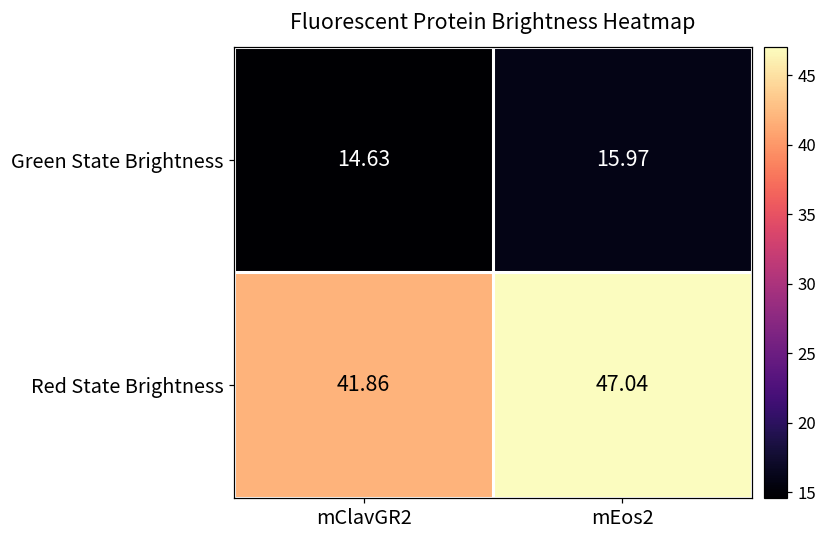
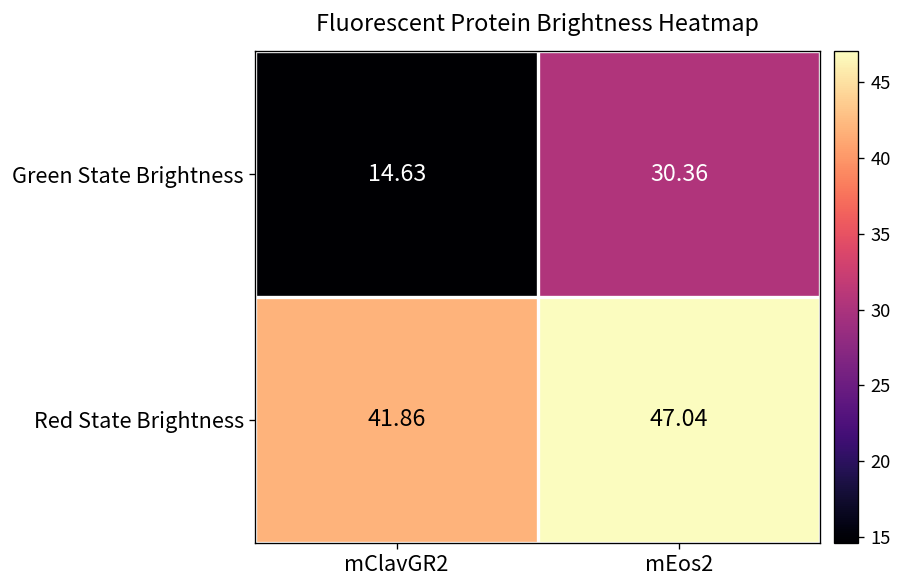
  {
    "Green State Brightness": {
      "mClavGR2": 14.63,
-     "mEos2": 15.97
+     "mEos2": 30.36
    },
    "Red State Brightness": {
      "mClavGR2": 41.86,
      "mEos2": 47.04
    }
  }
